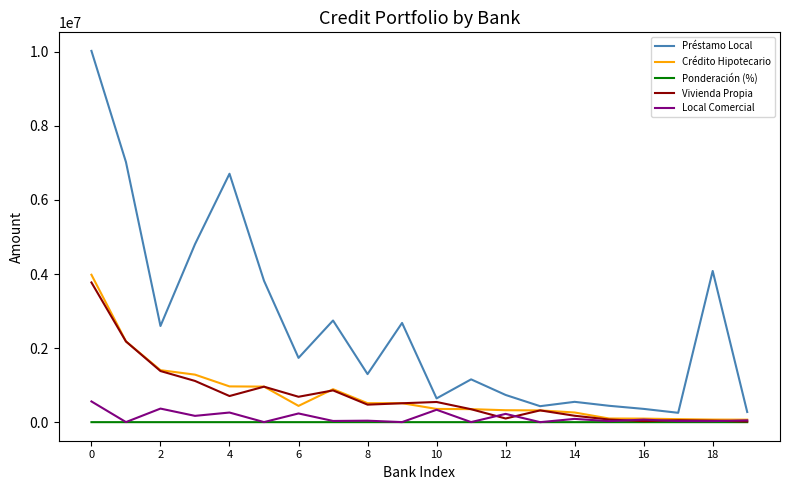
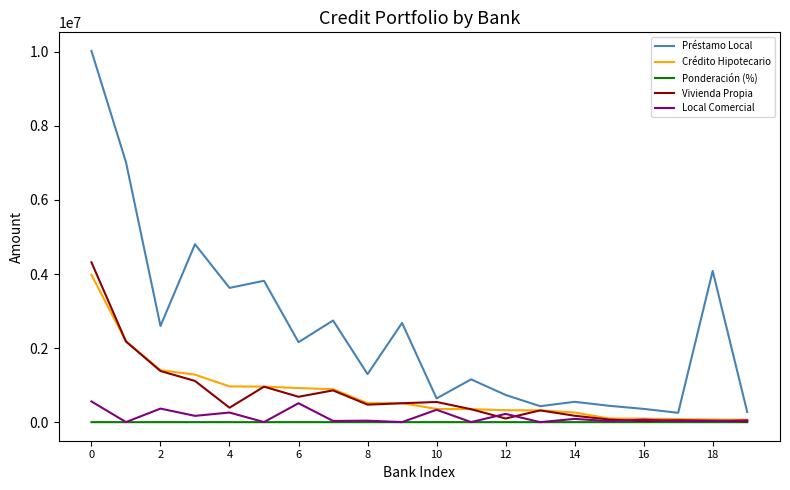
  {
    "Préstamo Local": {
      "0": 10000000,
      "2": 2600000,
-     "4": 6700000,
-     "6": 1700000,
+     "4": 3600000,
+     "6": 2200000,
      "8": 1300000,
      "10": 600000,
      "12": 700000,
      "14": 500000,
      "16": 400000,
      "18": 4100000
    },
    "Crédito Hipotecario": {
      "0": 4000000,
      "4": 1000000,
-     "6": 400000,
+     "6": 900000,
      "12": 300000,
      "14": 300000
    },
    "Ponderación (%)": {
      "0": 0,
      "2": 0,
      "4": 0,
      "6": 0,
      "10": 0,
      "12": 0,
      "14": 0
    },
    "Vivienda Propia": {
-     "0": 3800000,
-     "4": 700000,
+     "0": 4300000,
+     "4": 400000,
      "6": 700000,
      "10": 500000,
      "12": 100000,
      "14": 200000
    },
    "Local Comercial": {
      "0": 600000,
      "2": 400000,
      "4": 300000,
-     "6": 200000,
+     "6": 500000,
      "12": 200000,
      "14": 100000
    }
  }
